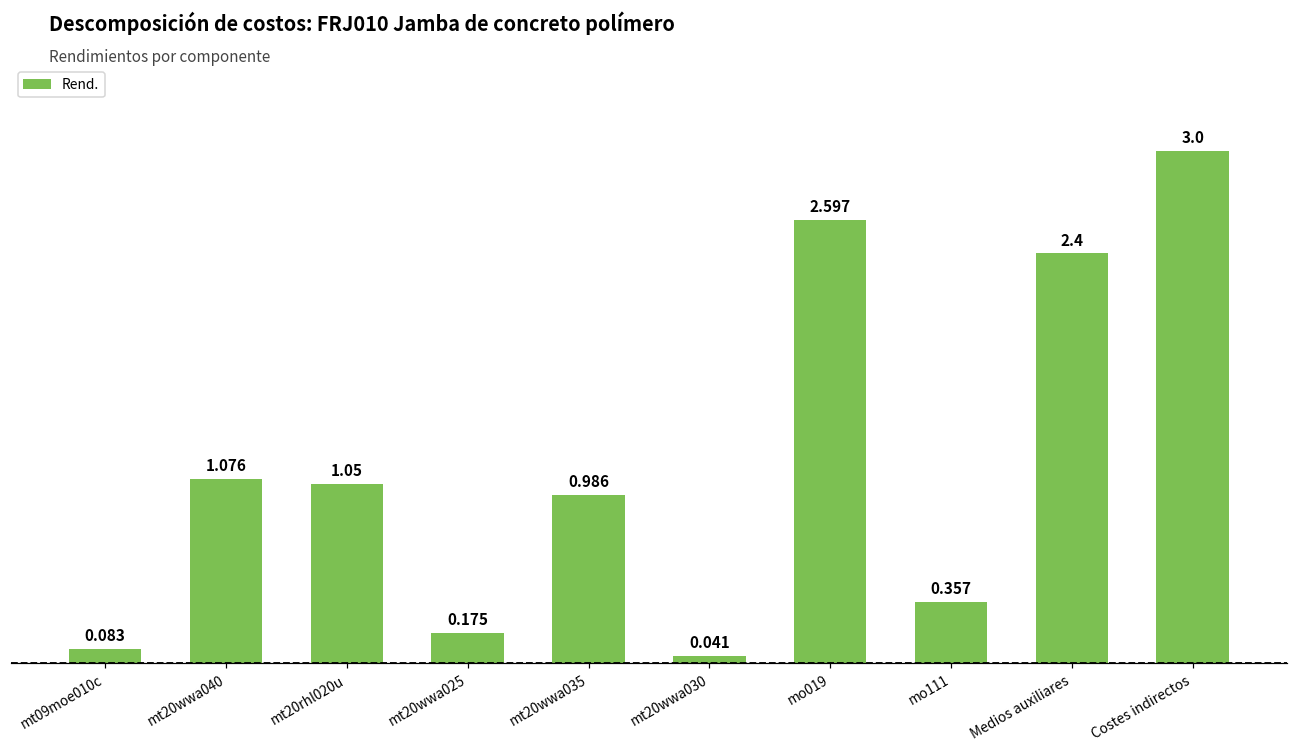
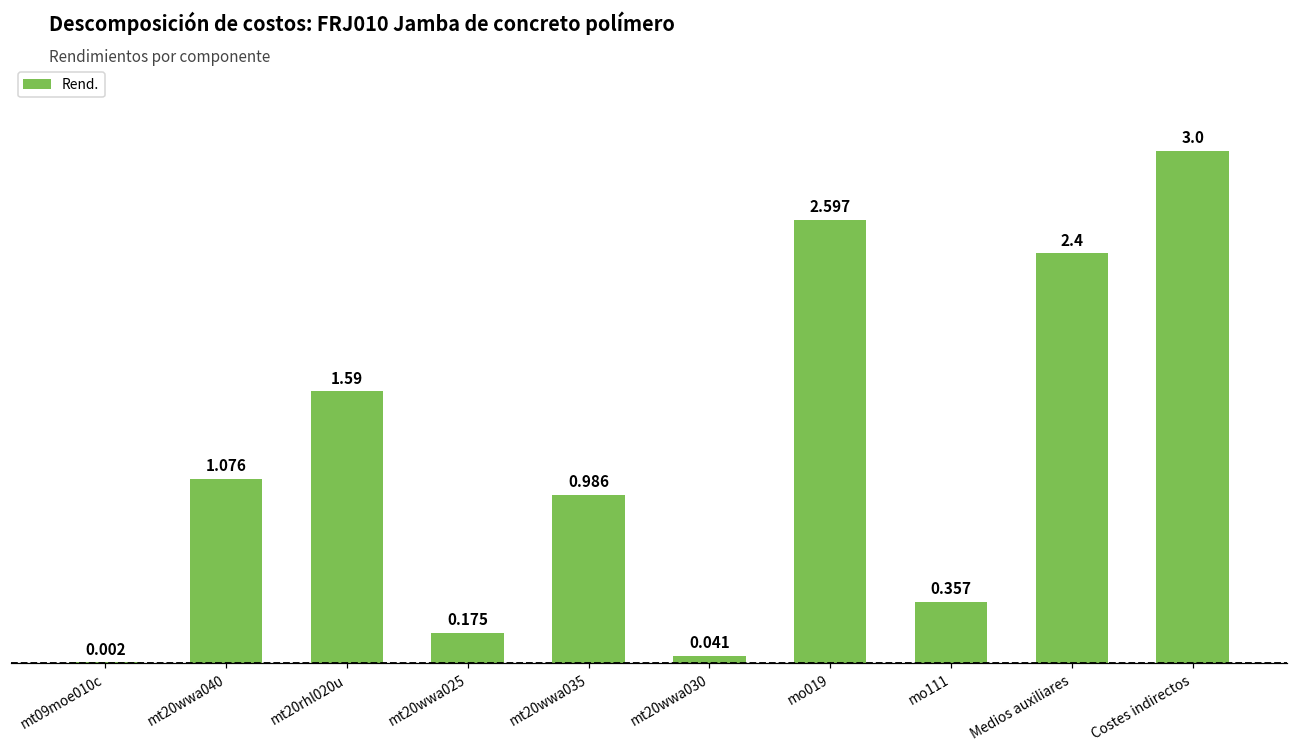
  {
-   "mt09moe010c": 0.083,
+   "mt09moe010c": 0.002,
    "mt20wwa040": 1.076,
-   "mt20rhl020u": 1.05,
+   "mt20rhl020u": 1.59,
    "mt20wwa025": 0.175,
    "mt20wwa035": 0.986,
    "mt20wwa030": 0.041,
    "mo019": 2.597,
    "mo111": 0.357,
    "Medios auxiliares": 2.4,
    "Costes indirectos": 3.0
  }
